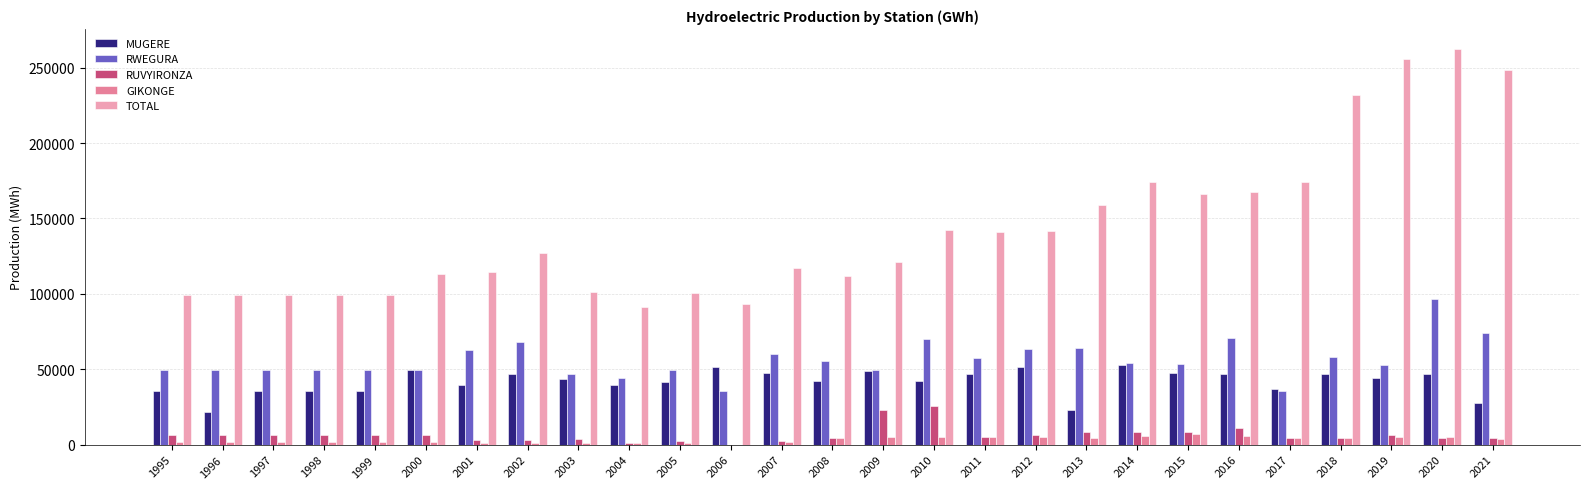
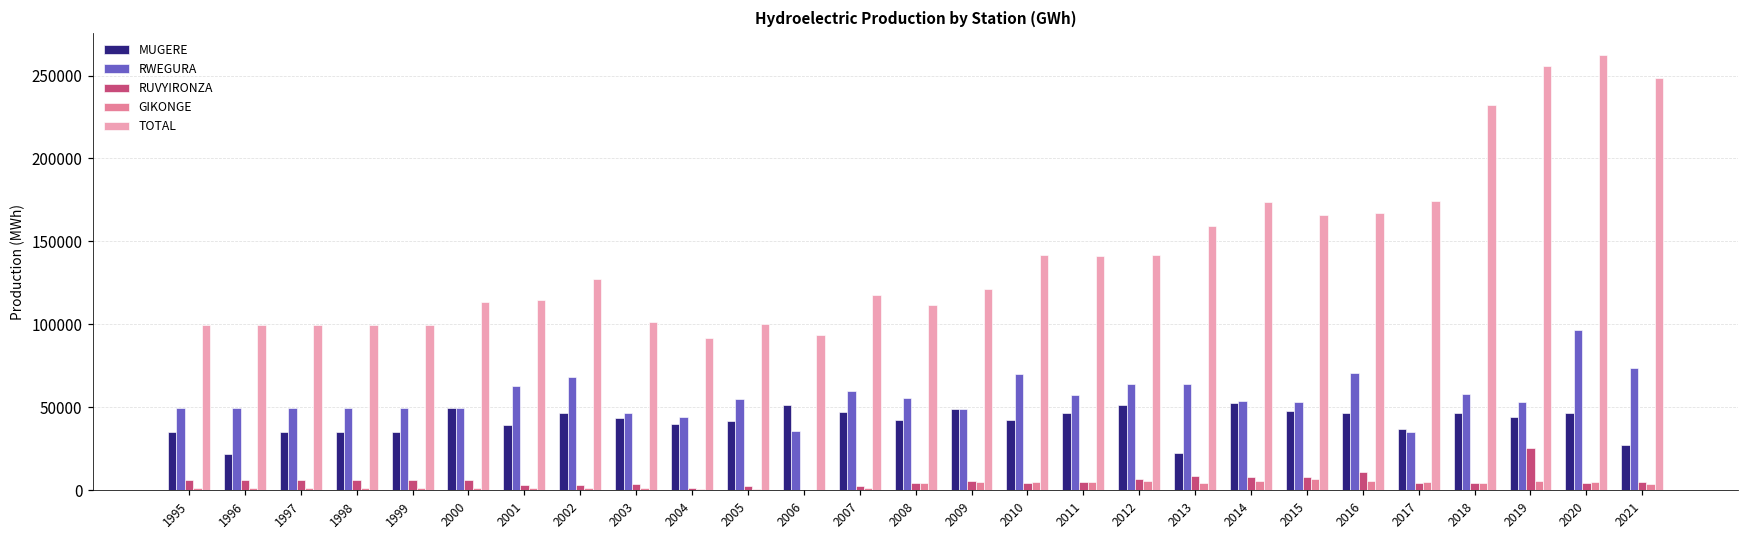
  {
    "MUGERE": {
      "1995": 35000,
      "1996": 22000,
      "1997": 35000,
      "1998": 35000,
      "1999": 35000,
      "2000": 49000,
      "2001": 39000,
      "2002": 47000,
      "2003": 43000,
      "2004": 40000,
      "2005": 42000,
      "2006": 51000,
      "2007": 47000,
      "2008": 42000,
      "2009": 49000,
      "2010": 42000,
      "2011": 47000,
      "2012": 51000,
      "2013": 23000,
      "2014": 53000,
      "2015": 47000,
      "2016": 47000,
      "2017": 37000,
      "2018": 47000,
      "2019": 44000,
      "2020": 47000,
      "2021": 27000
    },
    "RWEGURA": {
      "1995": 49000,
      "1996": 49000,
      "1997": 49000,
      "1998": 49000,
      "1999": 49000,
      "2000": 49000,
      "2001": 63000,
      "2002": 68000,
      "2003": 47000,
      "2004": 44000,
-     "2005": 50000,
+     "2005": 55000,
      "2006": 36000,
      "2007": 60000,
      "2008": 55000,
      "2009": 49000,
      "2010": 70000,
      "2011": 58000,
      "2012": 64000,
      "2013": 64000,
      "2014": 54000,
      "2015": 53000,
      "2016": 71000,
      "2017": 35000,
      "2018": 58000,
      "2019": 53000,
      "2020": 97000,
      "2021": 74000
    },
    "RUVYIRONZA": {
      "1995": 6000,
      "1996": 6000,
      "1997": 6000,
      "1998": 6000,
      "1999": 6000,
      "2000": 6000,
      "2001": 3000,
      "2002": 3000,
      "2003": 4000,
      "2005": 3000,
      "2006": 0,
      "2007": 3000,
      "2008": 4000,
-     "2009": 23000,
-     "2010": 25000,
+     "2009": 5000,
+     "2010": 4000,
      "2011": 5000,
      "2012": 7000,
      "2013": 9000,
      "2014": 8000,
      "2015": 8000,
      "2016": 11000,
      "2017": 4000,
      "2018": 4000,
-     "2019": 6000,
+     "2019": 26000,
      "2020": 4000,
      "2021": 5000
    }
  }
